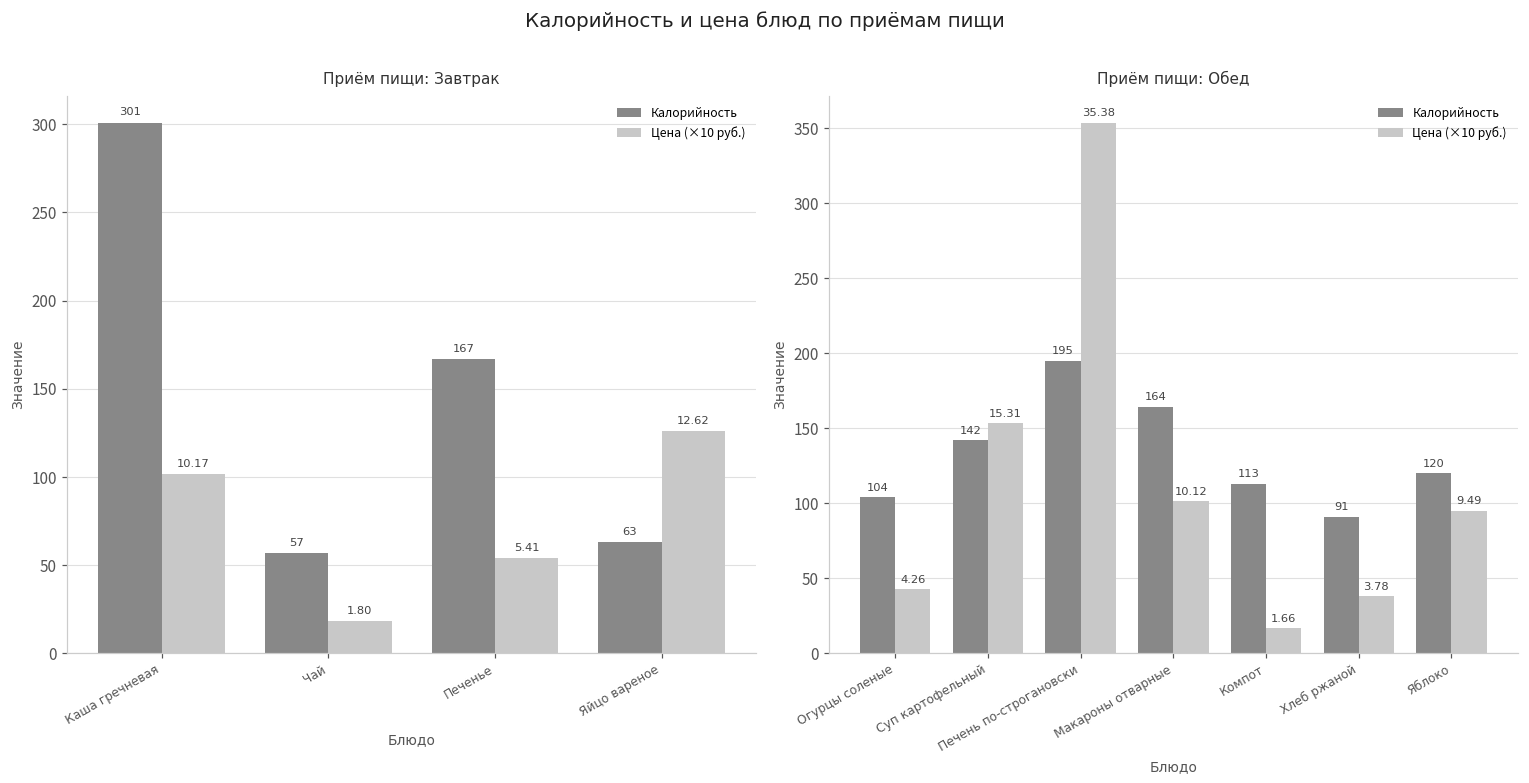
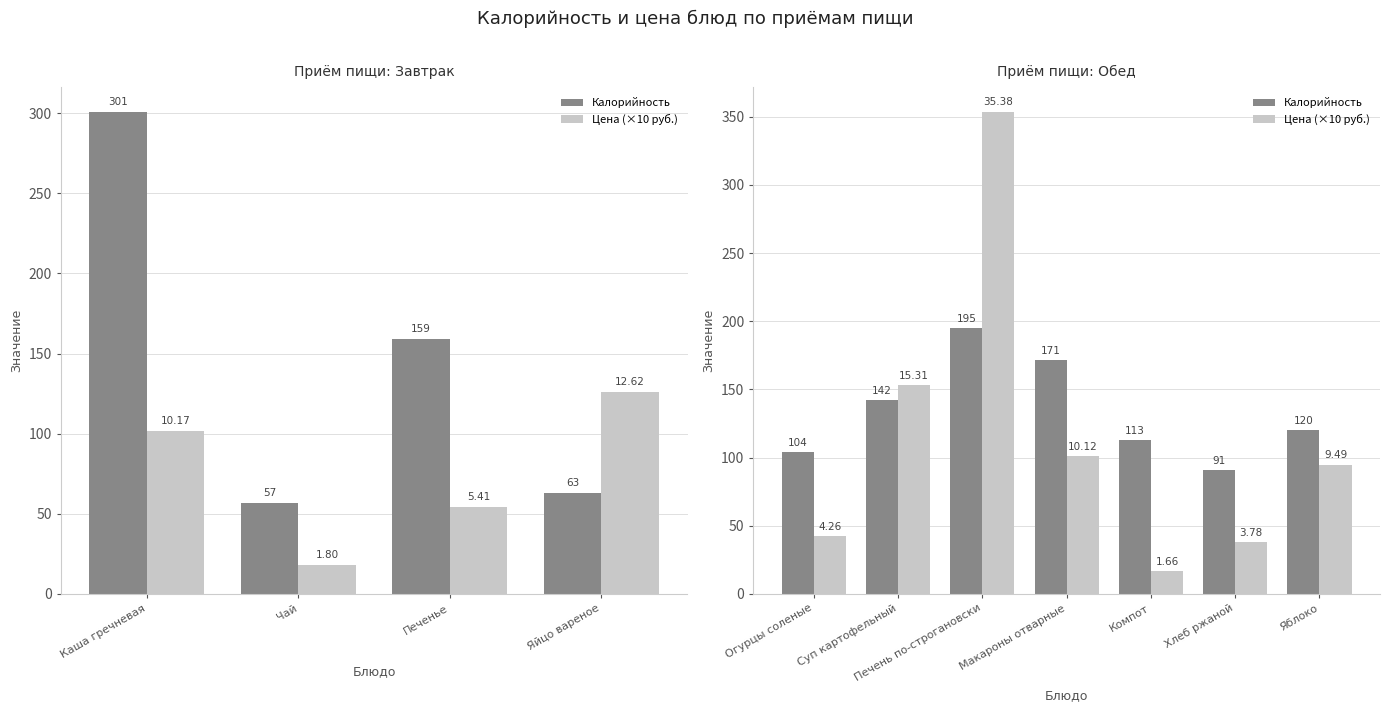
  {
    "Приём пищи: Завтрак": {
      "Калорийность": {
        "Каша гречневая": 301,
        "Чай": 57,
-       "Печенье": 167,
+       "Печенье": 159,
        "Яйцо вареное": 63
      }
    },
    "Приём пищи: Обед": {
      "Калорийность": {
        "Огурцы соленые": 104,
        "Суп картофельный": 142,
        "Печень по-строгановски": 195,
-       "Макароны отварные": 164,
+       "Макароны отварные": 171,
        "Компот": 113,
        "Хлеб ржаной": 91,
        "Яблоко": 120
      }
    }
  }
